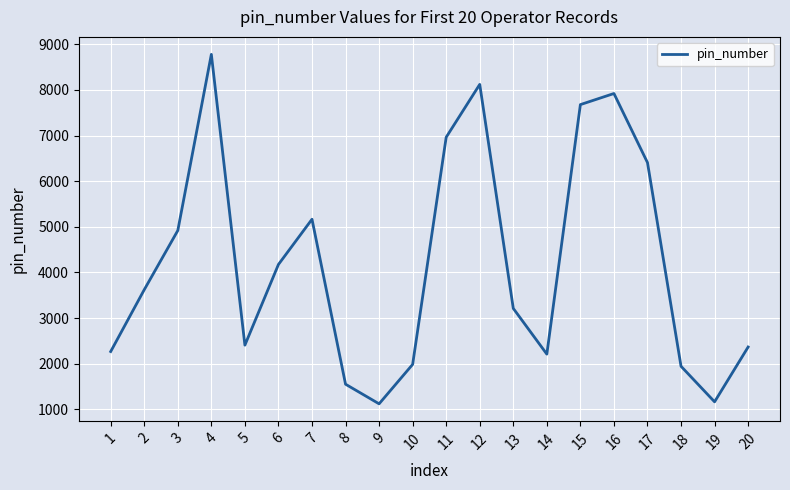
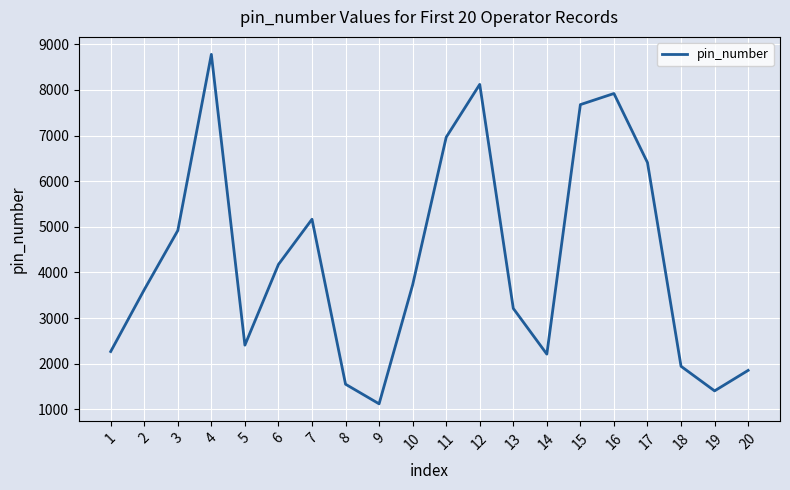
  {
    "1": 2300,
    "2": 3600,
    "3": 4900,
    "4": 8800,
    "5": 2400,
    "6": 4200,
    "7": 5200,
    "8": 1600,
    "9": 1100,
-   "10": 2000,
+   "10": 3700,
    "11": 7000,
    "12": 8100,
    "13": 3200,
    "14": 2200,
    "15": 7700,
    "16": 7900,
    "17": 6400,
    "18": 1900,
-   "19": 1200,
-   "20": 2400
+   "19": 1400,
+   "20": 1900
  }
